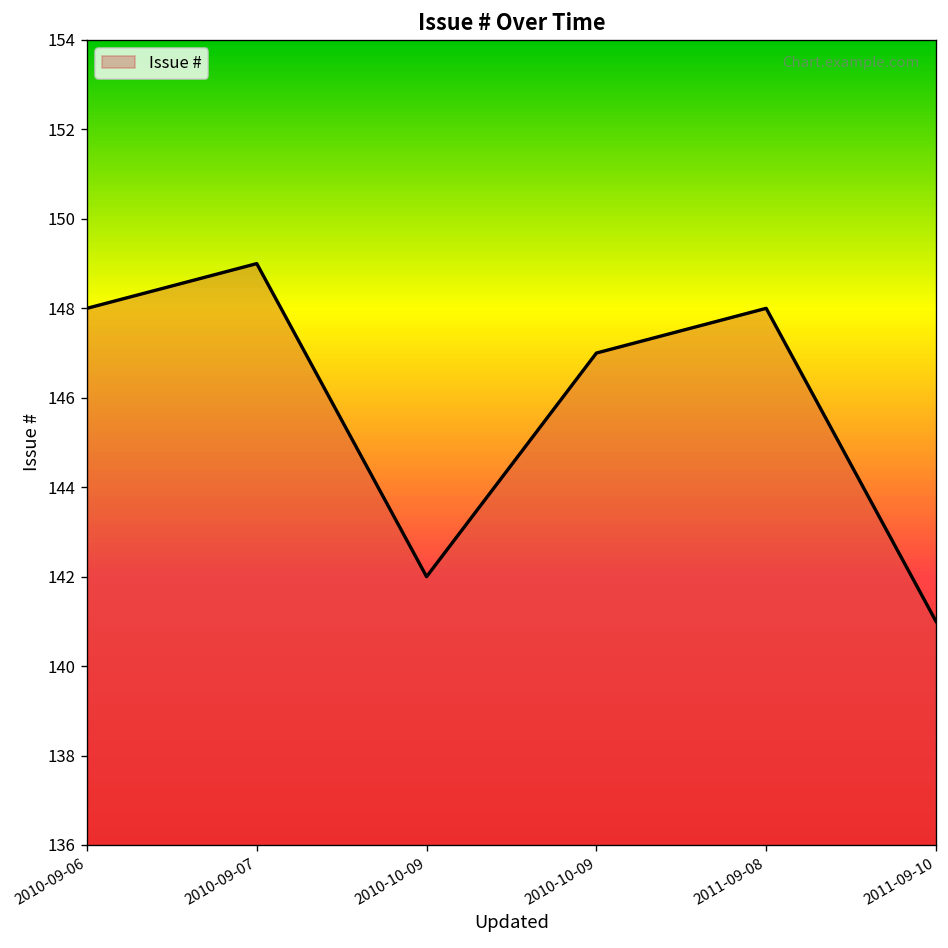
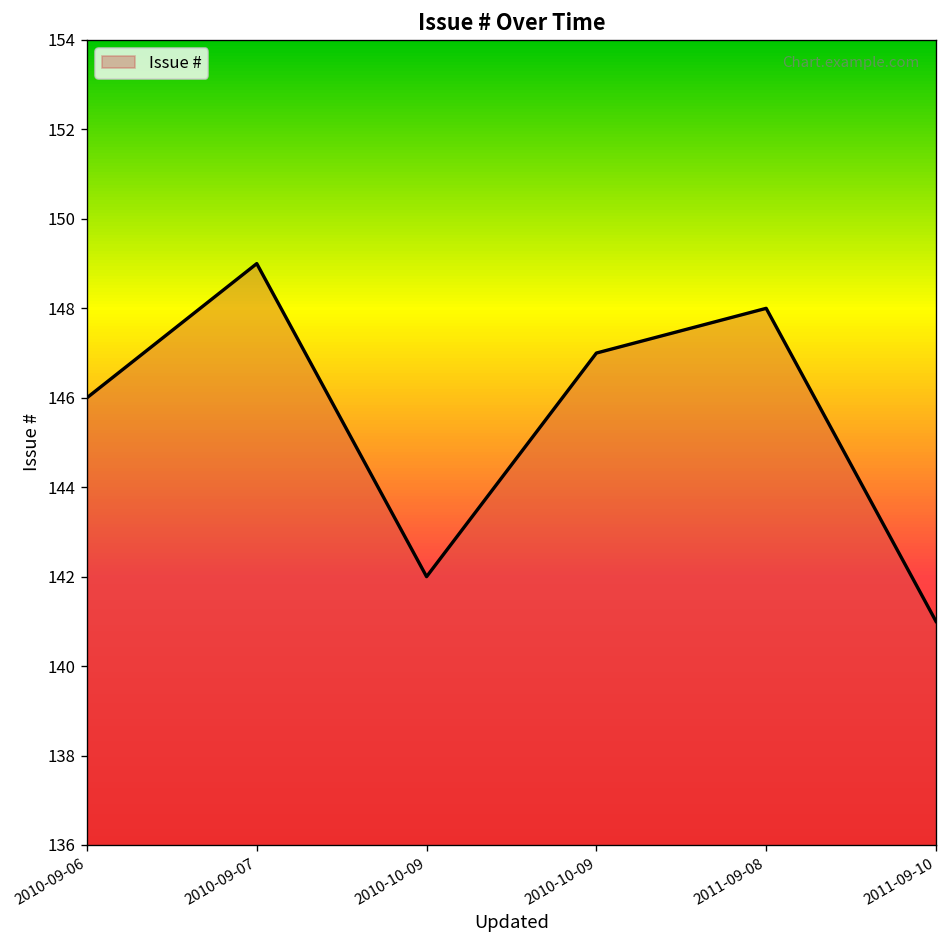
  {
-   "2010-09-06": 148,
+   "2010-09-06": 146,
    "2010-09-07": 149,
    "2011-09-08": 148,
    "2011-09-10": 141
  }
